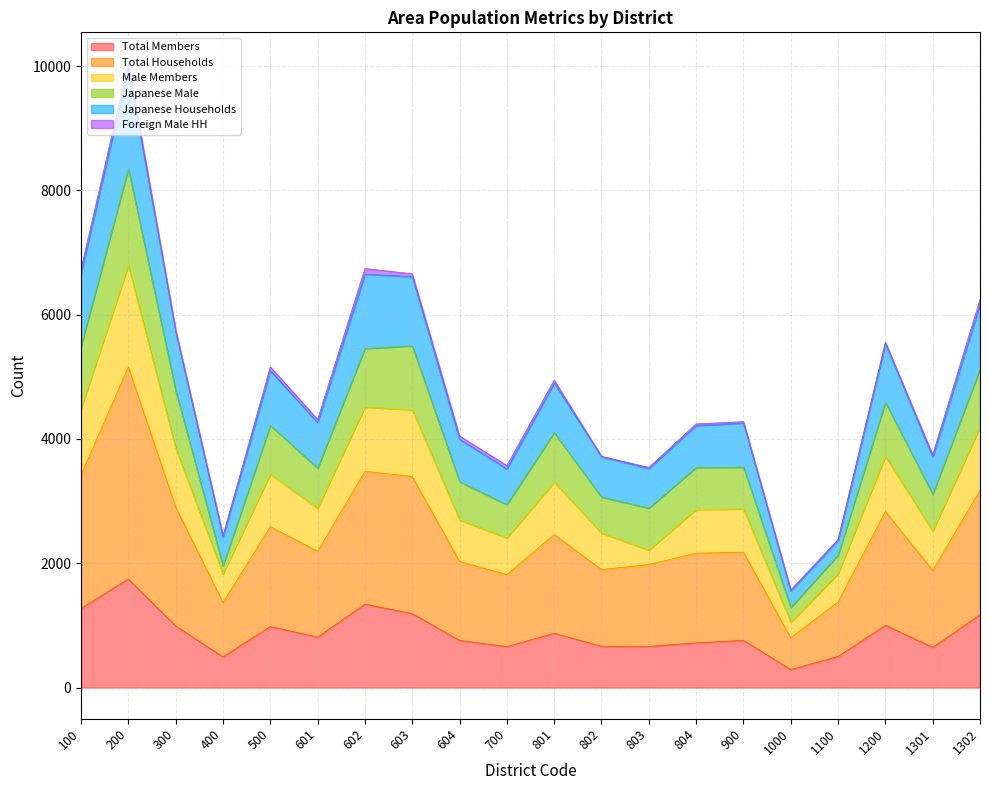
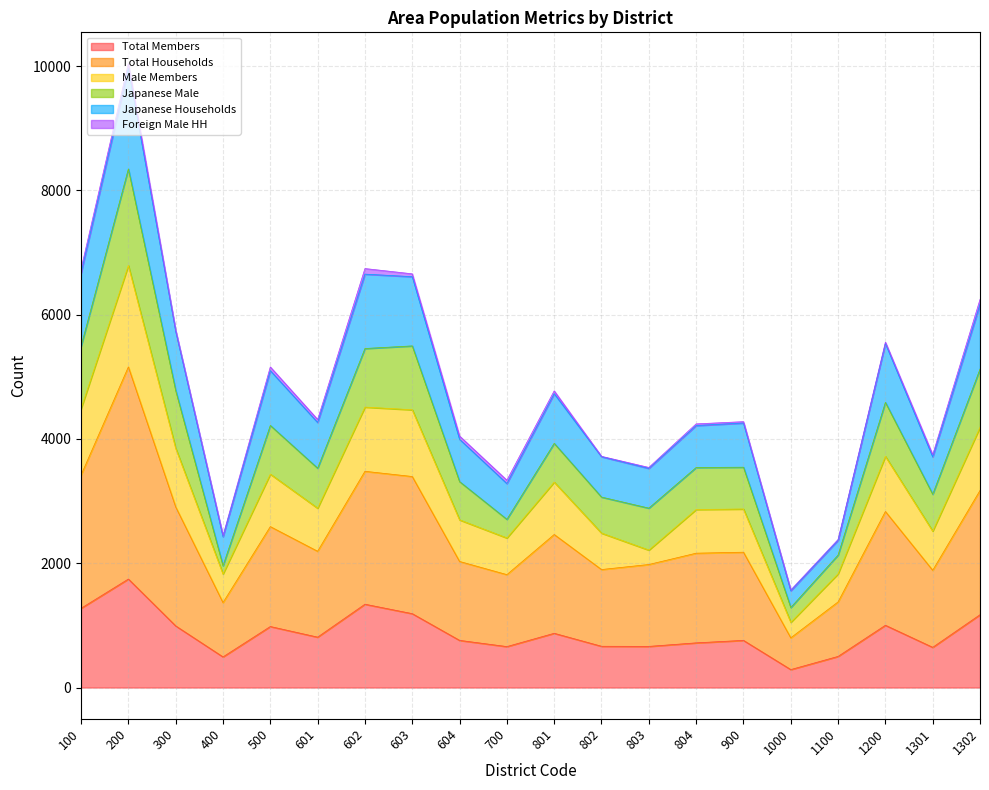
  {
    "Total Members": {
      "100": 1300,
      "200": 1700,
      "300": 1000,
      "400": 500,
      "500": 1000,
      "601": 800,
      "602": 1300,
      "603": 1200,
      "604": 800,
      "700": 700,
      "801": 900,
      "802": 700,
      "803": 700,
      "804": 700,
      "900": 800,
      "1000": 300,
      "1100": 500,
      "1200": 1000,
      "1301": 600,
      "1302": 1200
    },
    "Total Households": {
      "100": 2100,
      "200": 3400,
      "300": 1900,
      "400": 900,
      "500": 1600,
      "601": 1400,
      "602": 2100,
      "603": 2200,
      "604": 1300,
      "700": 1200,
      "801": 1600,
      "802": 1200,
      "803": 1300,
      "804": 1400,
      "900": 1400,
      "1000": 500,
      "1100": 900,
      "1200": 1800,
      "1301": 1200,
      "1302": 2000
    },
    "Male Members": {
      "100": 1100,
      "200": 1600,
      "300": 900,
      "400": 500,
      "500": 800,
      "601": 700,
      "602": 1000,
      "603": 1100,
      "604": 700,
      "700": 600,
      "801": 800,
      "802": 600,
      "803": 200,
      "804": 700,
      "900": 700,
      "1000": 300,
      "1100": 500,
      "1200": 900,
      "1301": 600,
      "1302": 1000
    },
    "Japanese Male": {
      "100": 1000,
      "200": 1600,
      "300": 900,
      "400": 100,
      "500": 800,
      "601": 600,
      "602": 900,
      "603": 1000,
      "604": 600,
-     "700": 500,
-     "801": 800,
+     "700": 300,
+     "801": 600,
      "802": 600,
      "803": 700,
      "804": 700,
      "900": 700,
      "1000": 200,
      "1100": 300,
      "1200": 900,
      "1301": 600,
      "1302": 900
    },
    "Japanese Households": {
      "100": 1200,
      "500": 900,
      "601": 700,
      "602": 1200,
      "603": 1100,
      "604": 700,
      "700": 600,
      "801": 800,
      "1302": 1000
    },
    "Foreign Male HH": {
      "100": 100,
      "500": 100,
      "601": 0,
      "602": 100,
      "603": 0,
      "604": 100,
      "700": 100,
      "801": 0,
      "1302": 100
    }
  }
